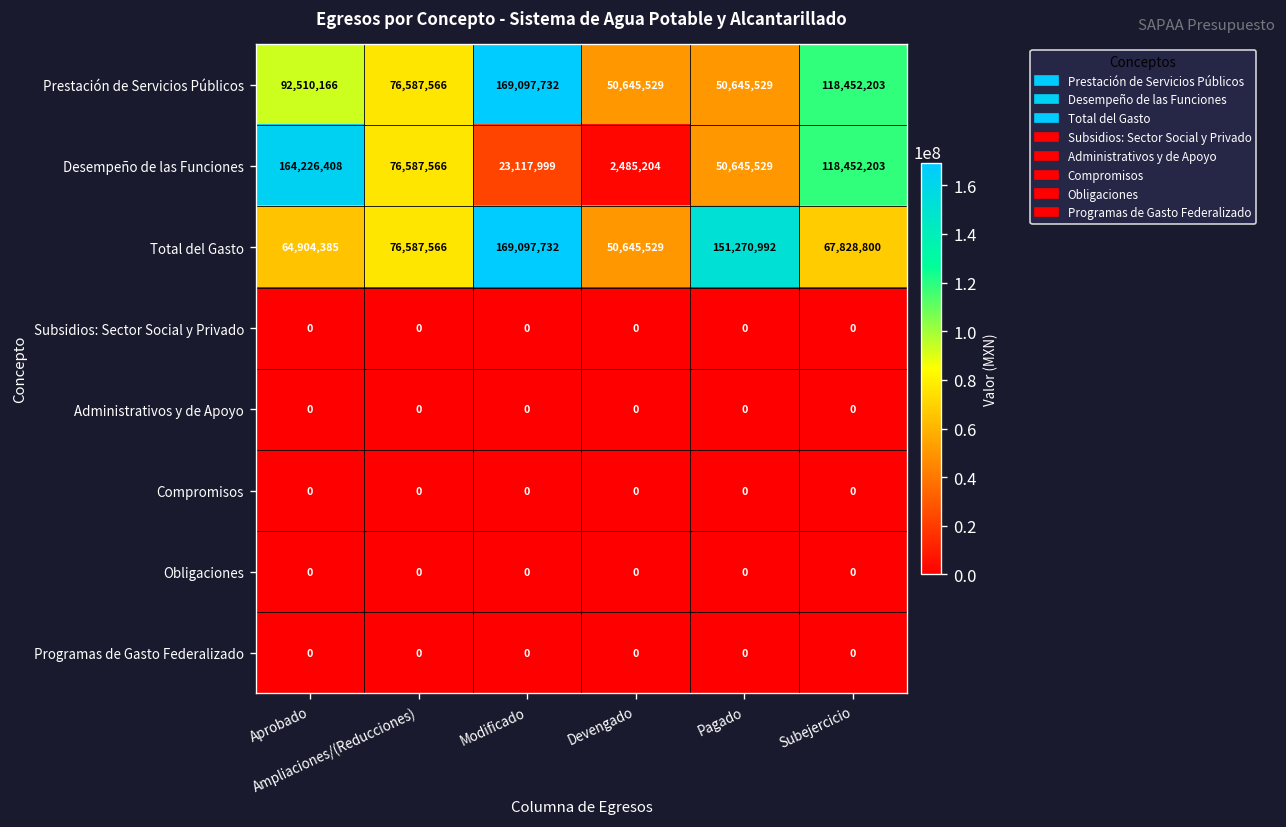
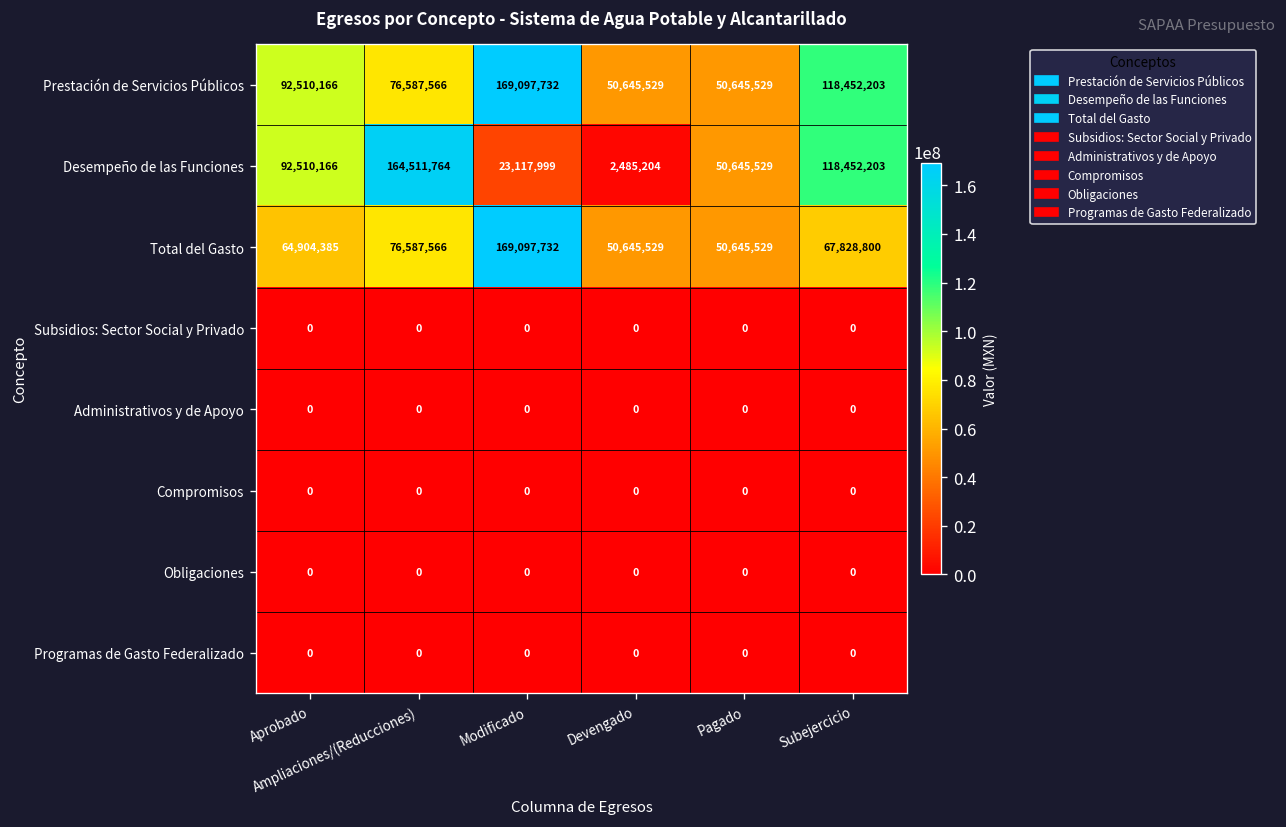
  {
    "Prestación de Servicios Públicos": {
      "Aprobado": "92,510,166",
      "Ampliaciones/(Reducciones)": "76,587,566",
      "Modificado": "169,097,732",
      "Devengado": "50,645,529",
      "Pagado": "50,645,529",
      "Subejercicio": "118,452,203"
    },
    "Desempeño de las Funciones": {
-     "Aprobado": "164,226,408",
-     "Ampliaciones/(Reducciones)": "76,587,566",
+     "Aprobado": "92,510,166",
+     "Ampliaciones/(Reducciones)": "164,511,764",
      "Modificado": "23,117,999",
      "Devengado": "2,485,204",
      "Pagado": "50,645,529",
      "Subejercicio": "118,452,203"
    },
    "Total del Gasto": {
      "Aprobado": "64,904,385",
      "Ampliaciones/(Reducciones)": "76,587,566",
      "Modificado": "169,097,732",
      "Devengado": "50,645,529",
-     "Pagado": "151,270,992",
+     "Pagado": "50,645,529",
      "Subejercicio": "67,828,800"
    },
    "Subsidios: Sector Social y Privado": {
      "Aprobado": "0",
      "Ampliaciones/(Reducciones)": "0",
      "Modificado": "0",
      "Devengado": "0",
      "Pagado": "0",
      "Subejercicio": "0"
    },
    "Administrativos y de Apoyo": {
      "Aprobado": "0",
      "Ampliaciones/(Reducciones)": "0",
      "Modificado": "0",
      "Devengado": "0",
      "Pagado": "0",
      "Subejercicio": "0"
    },
    "Compromisos": {
      "Aprobado": "0",
      "Ampliaciones/(Reducciones)": "0",
      "Modificado": "0",
      "Devengado": "0",
      "Pagado": "0",
      "Subejercicio": "0"
    },
    "Obligaciones": {
      "Aprobado": "0",
      "Ampliaciones/(Reducciones)": "0",
      "Modificado": "0",
      "Devengado": "0",
      "Pagado": "0",
      "Subejercicio": "0"
    },
    "Programas de Gasto Federalizado": {
      "Aprobado": "0",
      "Ampliaciones/(Reducciones)": "0",
      "Modificado": "0",
      "Devengado": "0",
      "Pagado": "0",
      "Subejercicio": "0"
    }
  }
